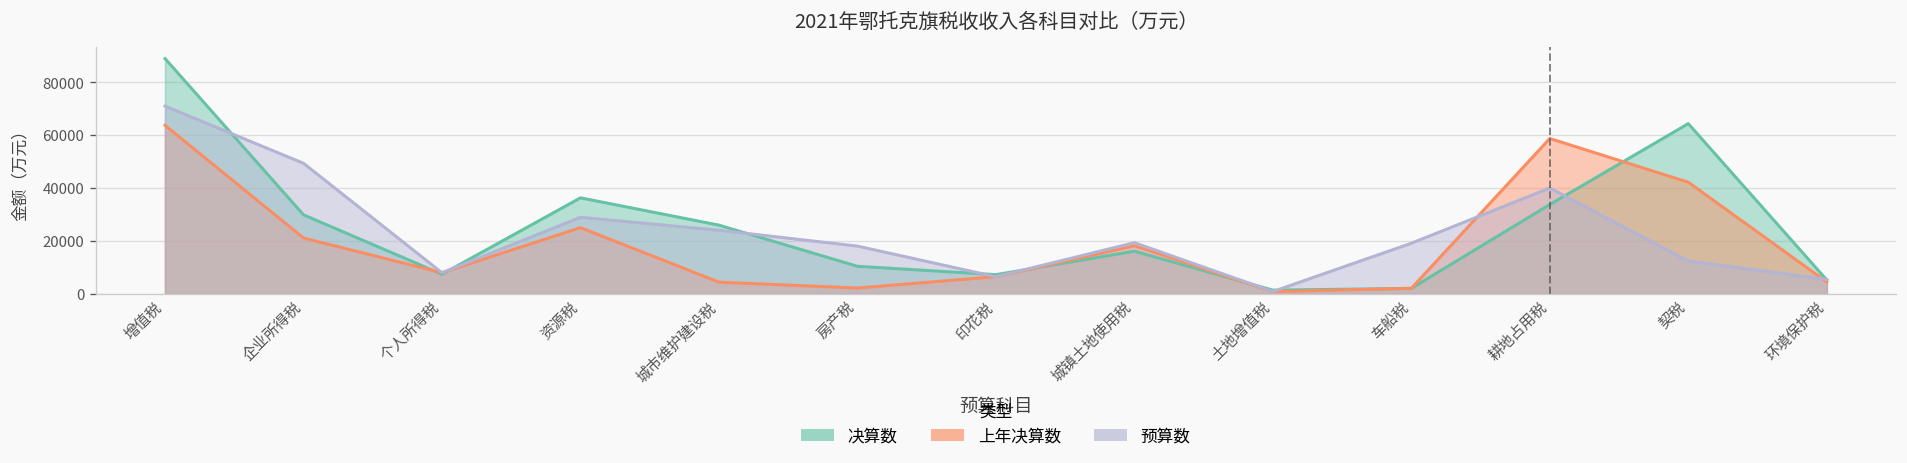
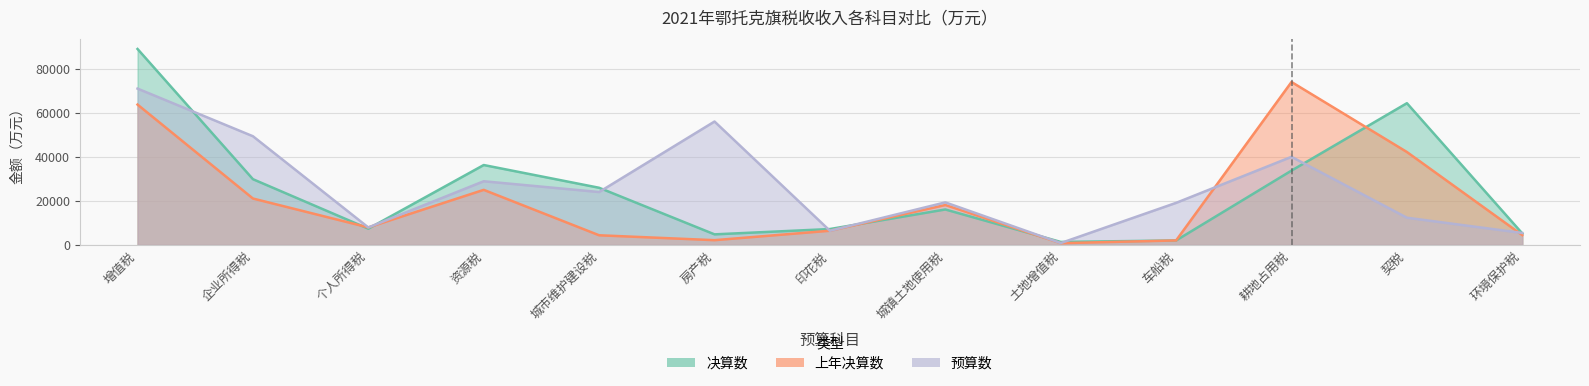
  {
    "决算数": {
      "增值税": 89000,
      "企业所得税": 30000,
      "资源税": 36000,
      "城市维护建设税": 26000,
-     "房产税": 10000,
+     "房产税": 5000,
      "城镇土地使用税": 16000,
      "耕地占用税": 34000,
      "契税": 64000
    },
    "上年决算数": {
      "增值税": 64000,
      "企业所得税": 21000,
      "资源税": 25000,
      "城市维护建设税": 4000,
      "房产税": 2000,
      "城镇土地使用税": 18000,
-     "耕地占用税": 59000,
+     "耕地占用税": 74000,
      "契税": 42000
    },
    "预算数": {
      "增值税": 71000,
      "企业所得税": 49000,
      "资源税": 29000,
      "城市维护建设税": 24000,
-     "房产税": 18000,
+     "房产税": 56000,
      "城镇土地使用税": 19000,
      "车船税": 19000,
      "耕地占用税": 40000,
      "契税": 12000
    }
  }
